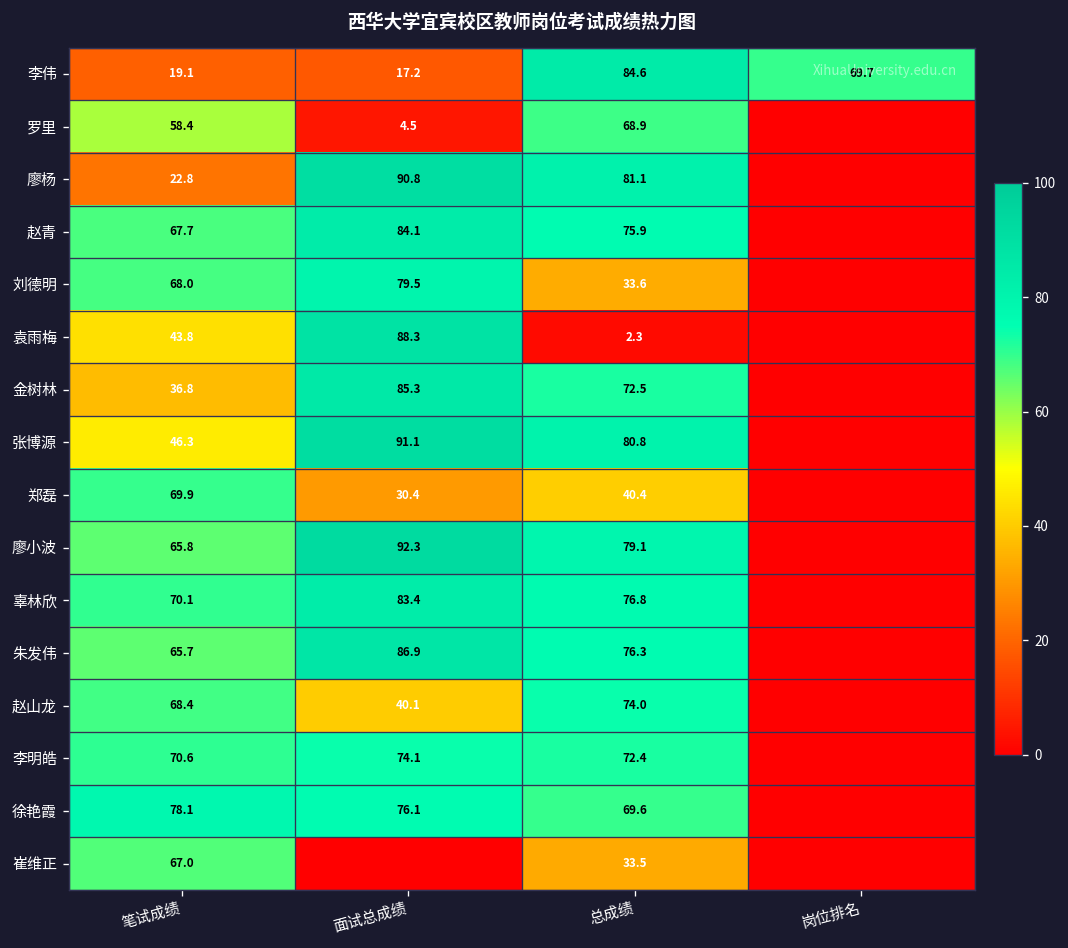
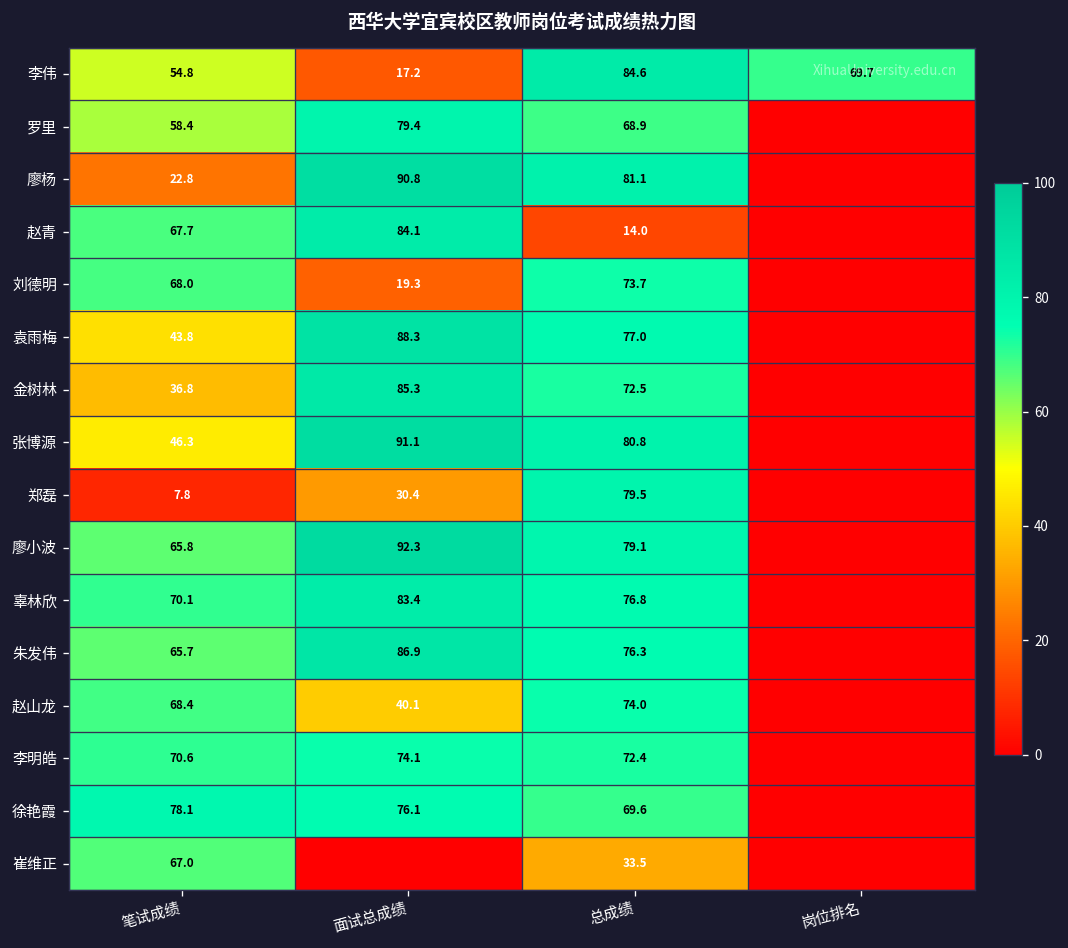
  {
    "李伟": {
-     "笔试成绩": 19.1,
+     "笔试成绩": 54.8,
      "面试总成绩": 17.2,
      "总成绩": 84.6
    },
    "罗里": {
      "笔试成绩": 58.4,
-     "面试总成绩": 4.5,
+     "面试总成绩": 79.4,
      "总成绩": 68.9
    },
    "廖杨": {
      "笔试成绩": 22.8,
      "面试总成绩": 90.8,
      "总成绩": 81.1
    },
    "赵青": {
      "笔试成绩": 67.7,
      "面试总成绩": 84.1,
-     "总成绩": 75.9
+     "总成绩": 14.0
    },
    "刘德明": {
      "笔试成绩": 68.0,
-     "面试总成绩": 79.5,
-     "总成绩": 33.6
+     "面试总成绩": 19.3,
+     "总成绩": 73.7
    },
    "袁雨梅": {
      "笔试成绩": 43.8,
      "面试总成绩": 88.3,
-     "总成绩": 2.3
+     "总成绩": 77.0
    },
    "金树林": {
      "笔试成绩": 36.8,
      "面试总成绩": 85.3,
      "总成绩": 72.5
    },
    "张博源": {
      "笔试成绩": 46.3,
      "面试总成绩": 91.1,
      "总成绩": 80.8
    },
    "郑磊": {
-     "笔试成绩": 69.9,
+     "笔试成绩": 7.8,
      "面试总成绩": 30.4,
-     "总成绩": 40.4
+     "总成绩": 79.5
    },
    "廖小波": {
      "笔试成绩": 65.8,
      "面试总成绩": 92.3,
      "总成绩": 79.1
    },
    "辜林欣": {
      "笔试成绩": 70.1,
      "面试总成绩": 83.4,
      "总成绩": 76.8
    },
    "朱发伟": {
      "笔试成绩": 65.7,
      "面试总成绩": 86.9,
      "总成绩": 76.3
    },
    "赵山龙": {
      "笔试成绩": 68.4,
      "面试总成绩": 40.1,
      "总成绩": 74.0
    },
    "李明皓": {
      "笔试成绩": 70.6,
      "面试总成绩": 74.1,
      "总成绩": 72.4
    },
    "徐艳霞": {
      "笔试成绩": 78.1,
      "面试总成绩": 76.1,
      "总成绩": 69.6
    },
    "崔维正": {
      "笔试成绩": 67.0,
      "总成绩": 33.5
    }
  }
